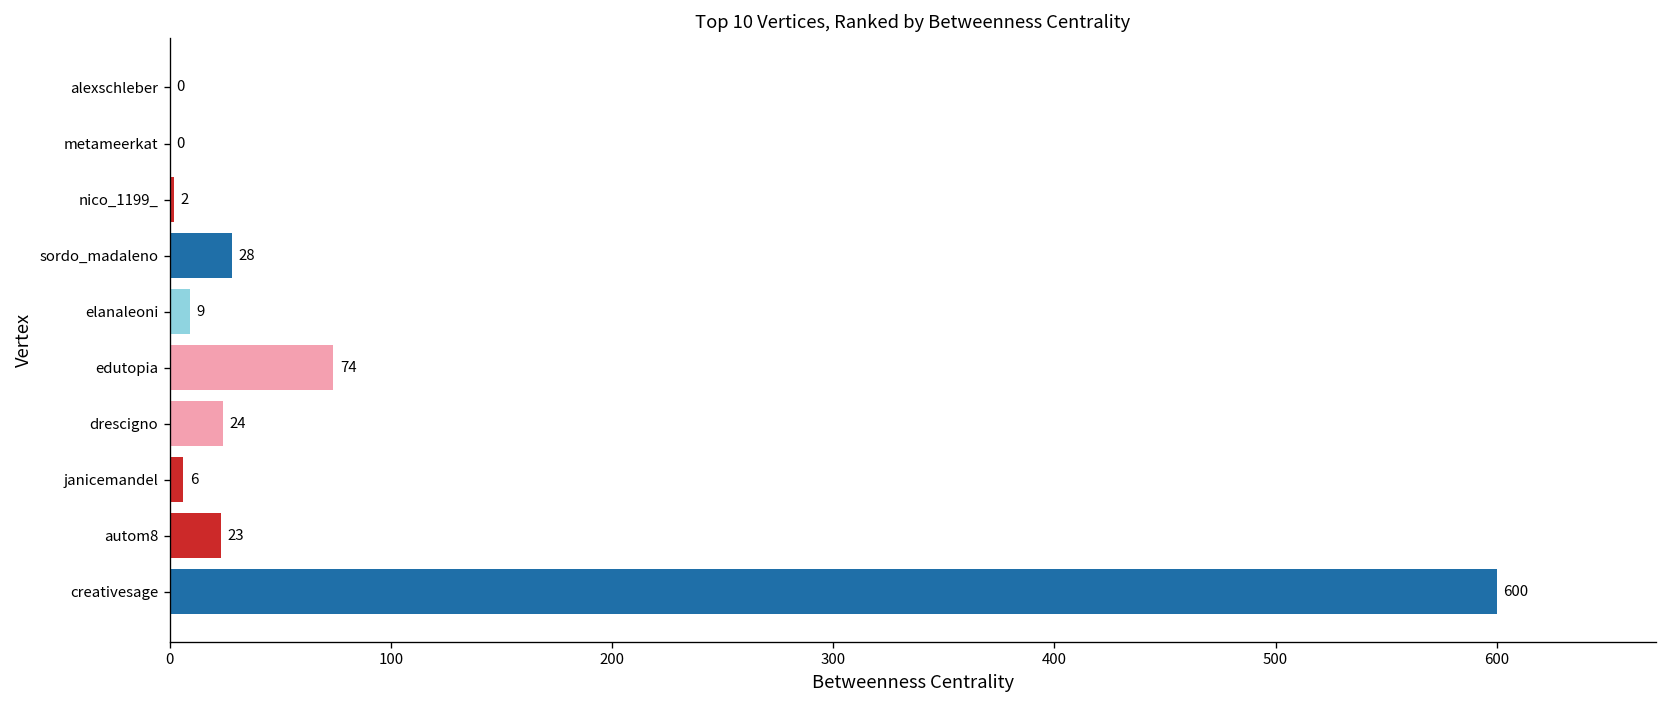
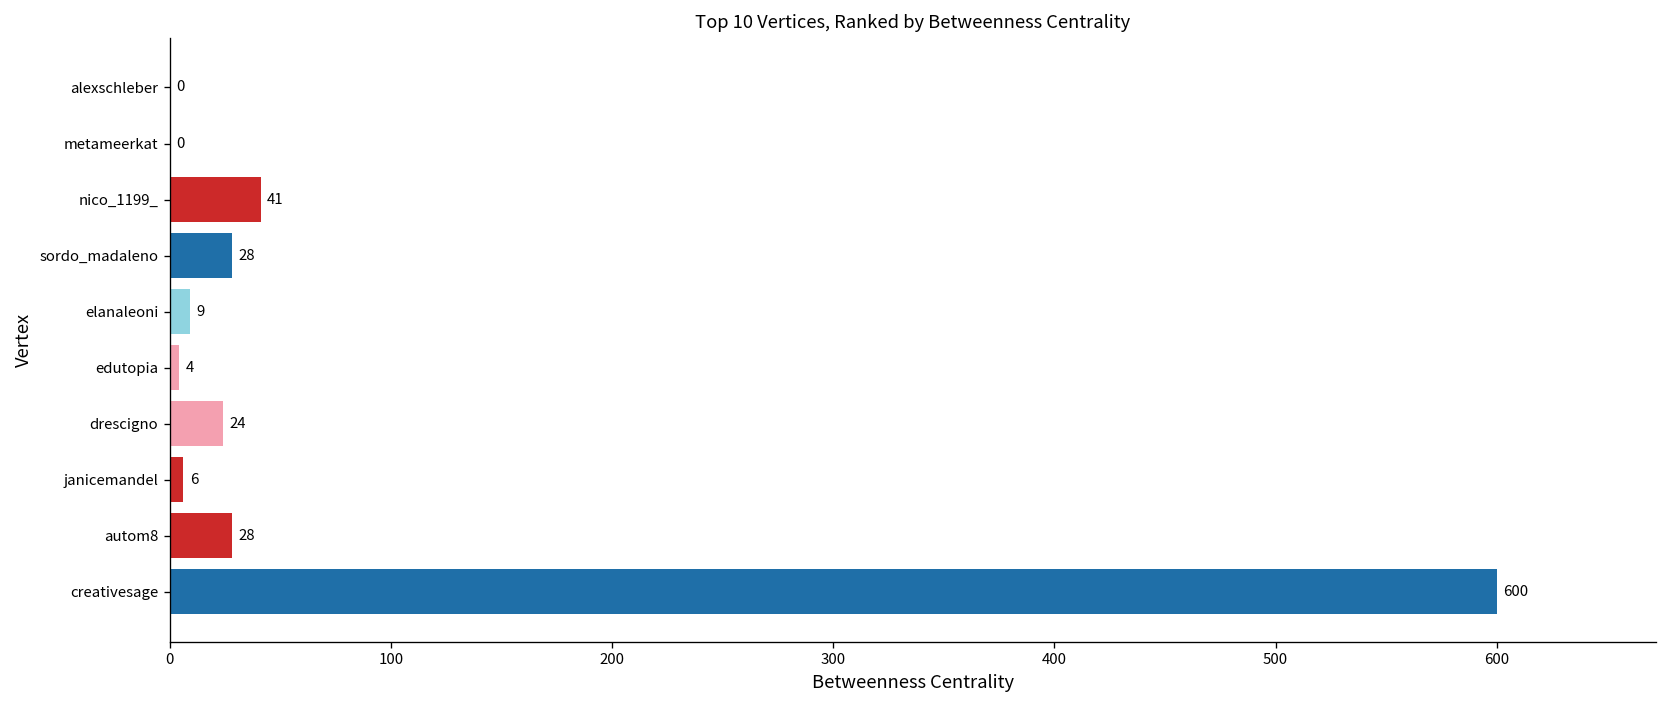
  {
    "alexschleber": 0,
    "metameerkat": 0,
-   "nico_1199_": 2,
+   "nico_1199_": 41,
    "sordo_madaleno": 28,
    "elanaleoni": 9,
-   "edutopia": 74,
+   "edutopia": 4,
    "drescigno": 24,
    "janicemandel": 6,
-   "autom8": 23,
+   "autom8": 28,
    "creativesage": 600
  }
